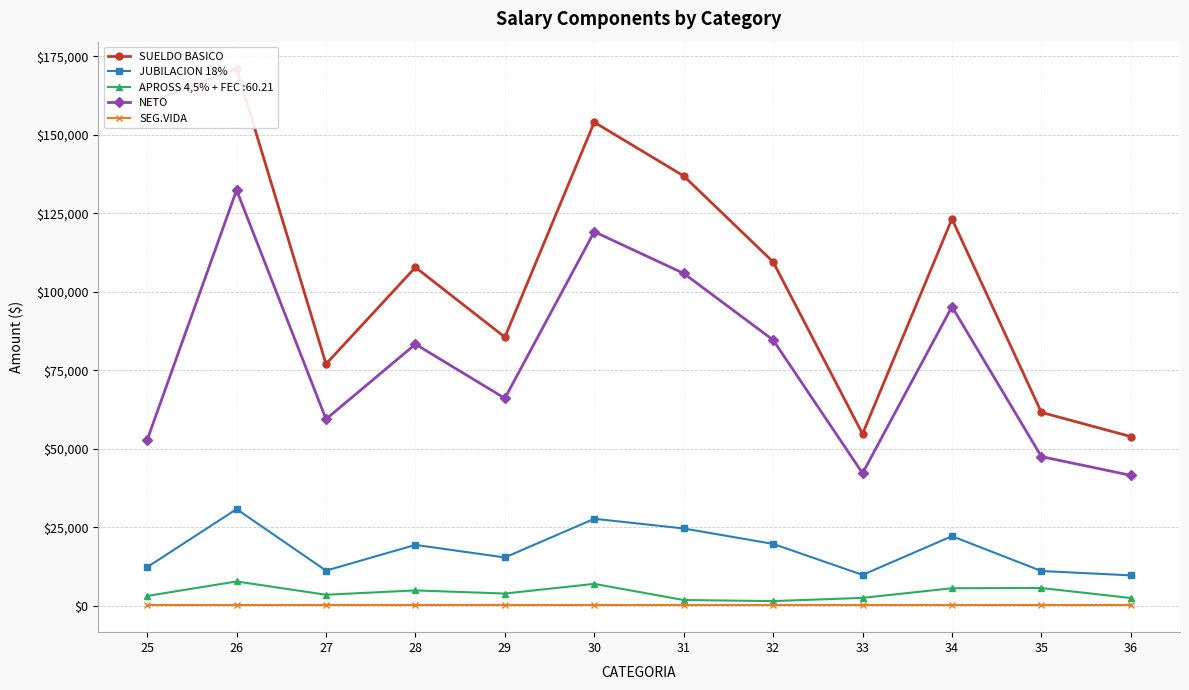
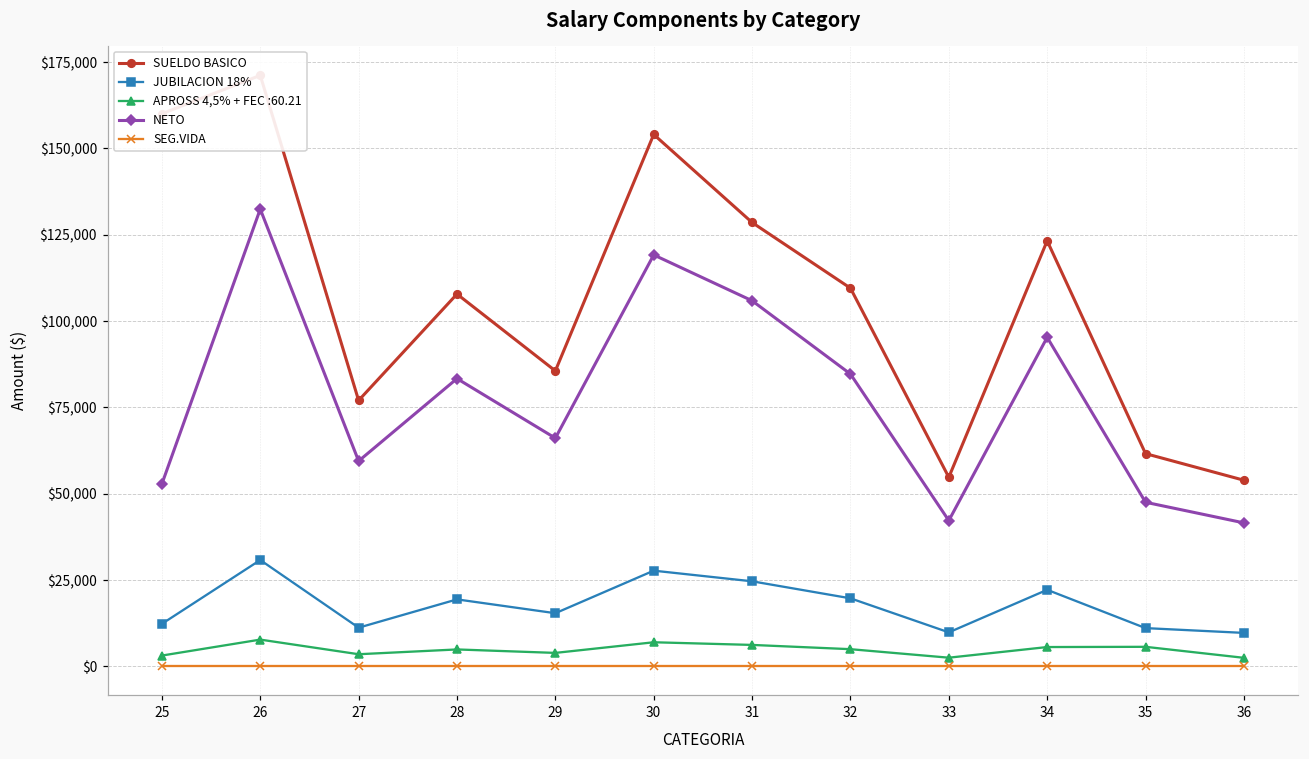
  {
    "SUELDO BASICO": {
      "27": "$77,000",
      "28": "$108,000",
      "29": "$86,000",
      "30": "$154,000",
-     "31": "$137,000",
+     "31": "$129,000",
      "32": "$110,000",
      "33": "$55,000",
      "34": "$123,000",
      "35": "$62,000",
      "36": "$54,000"
    },
    "JUBILACION 18%": {
      "25": "$12,000",
      "26": "$31,000",
      "27": "$11,000",
      "28": "$19,000",
      "29": "$15,000",
      "30": "$28,000",
      "31": "$25,000",
      "32": "$20,000",
      "33": "$10,000",
      "34": "$22,000",
      "35": "$11,000",
      "36": "$10,000"
    },
    "APROSS 4,5% + FEC :60.21": {
      "25": "$3,000",
      "26": "$8,000",
      "27": "$4,000",
      "28": "$5,000",
      "29": "$4,000",
      "30": "$7,000",
-     "31": "$2,000",
-     "32": "$2,000",
+     "31": "$6,000",
+     "32": "$5,000",
      "33": "$3,000",
      "34": "$6,000",
      "35": "$6,000",
      "36": "$2,000"
    },
    "NETO": {
      "25": "$53,000",
      "26": "$132,000",
      "27": "$59,000",
      "28": "$83,000",
      "29": "$66,000",
      "30": "$119,000",
      "31": "$106,000",
      "32": "$85,000",
      "33": "$42,000",
      "34": "$95,000",
      "35": "$48,000",
      "36": "$42,000"
    },
    "SEG.VIDA": {
      "25": "$0",
      "26": "$0",
      "27": "$0",
      "28": "$0",
      "29": "$0",
      "30": "$0",
      "31": "$0",
      "32": "$0",
      "33": "$0",
      "34": "$0",
      "35": "$0",
      "36": "$0"
    }
  }
